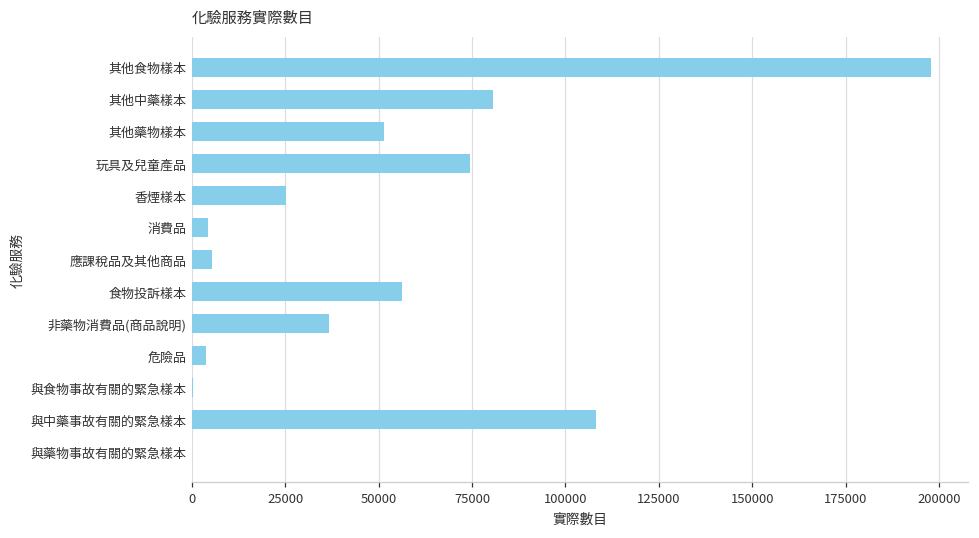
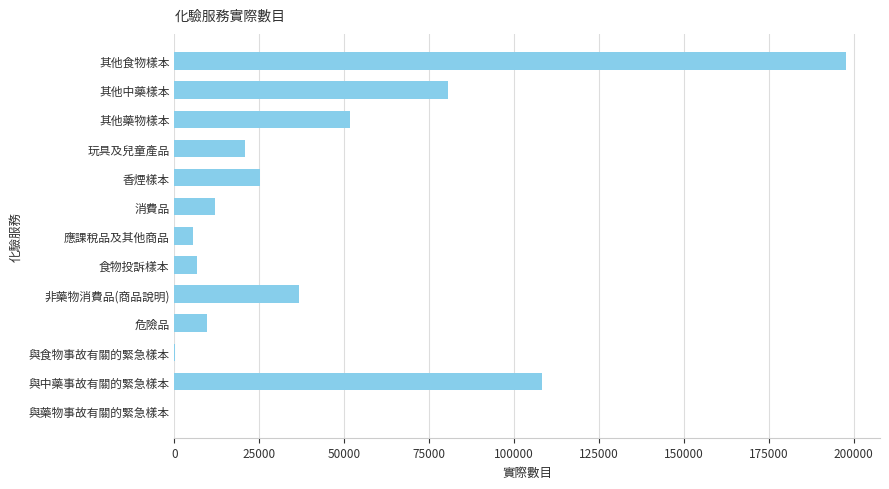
  {
    "其他食物樣本": 198000,
    "其他中藥樣本": 81000,
    "其他藥物樣本": 52000,
-   "玩具及兒童產品": 74000,
+   "玩具及兒童產品": 21000,
    "香煙樣本": 25000,
-   "消費品": 4000,
+   "消費品": 12000,
    "應課稅品及其他商品": 5000,
-   "食物投訴樣本": 56000,
+   "食物投訴樣本": 7000,
    "非藥物消費品(商品說明)": 37000,
-   "危險品": 4000,
+   "危險品": 10000,
    "與中藥事故有關的緊急樣本": 108000
  }
